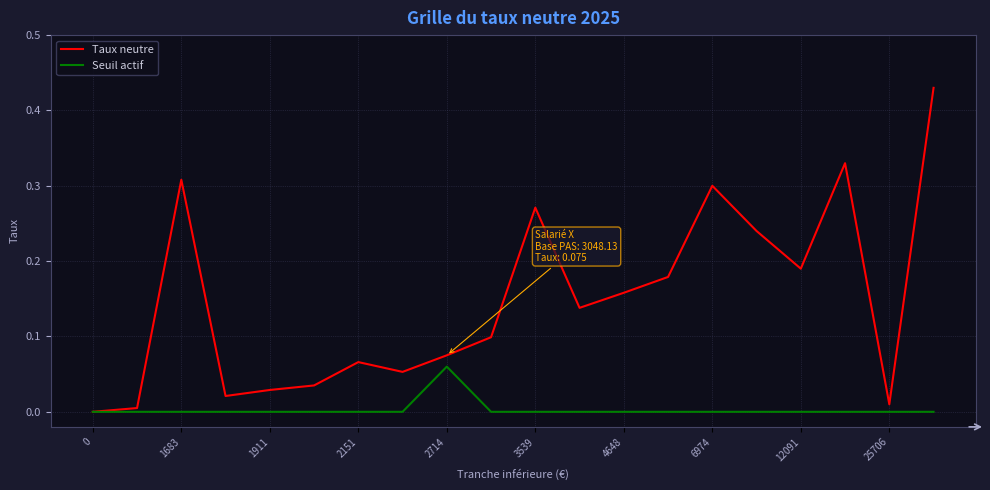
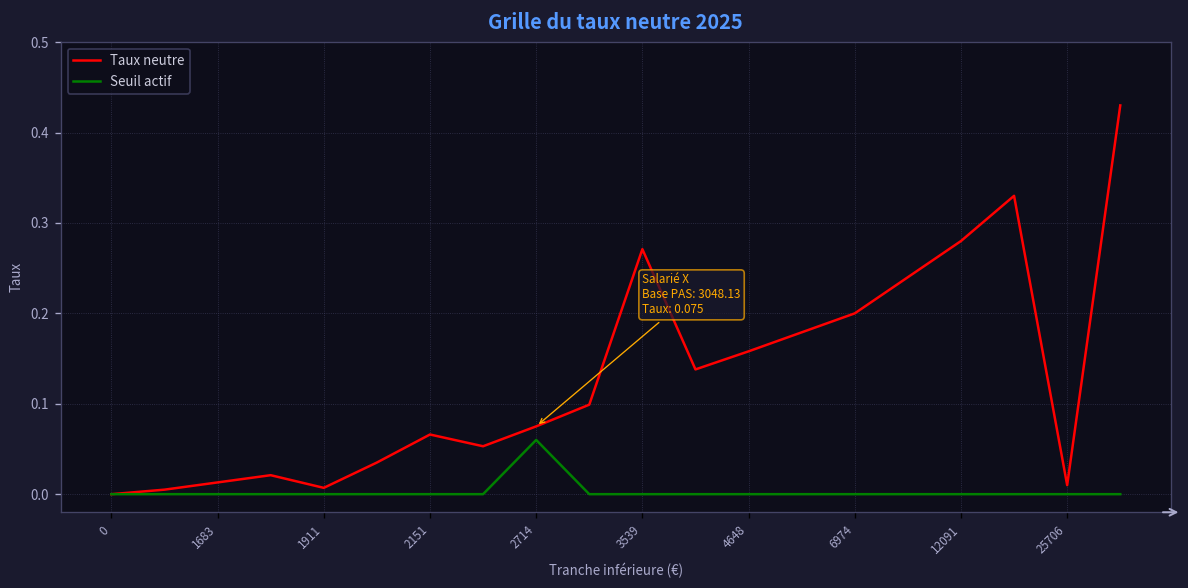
  {
    "Taux neutre": {
-     "1683": 0.31,
-     "1911": 0.03,
+     "1683": 0.01,
+     "1911": 0.01,
      "2151": 0.07,
      "2714": 0.08,
      "3539": 0.27,
      "4648": 0.16,
-     "6974": 0.3,
-     "12091": 0.19,
+     "6974": 0.2,
+     "12091": 0.28,
      "25706": 0.01
    },
    "Seuil actif": {
      "1683": 0.00,
      "1911": 0.00,
      "2151": 0.00,
      "2714": 0.06,
      "3539": 0.00,
      "4648": 0.00,
      "6974": 0.00,
      "12091": 0.00,
      "25706": 0.00
    }
  }
